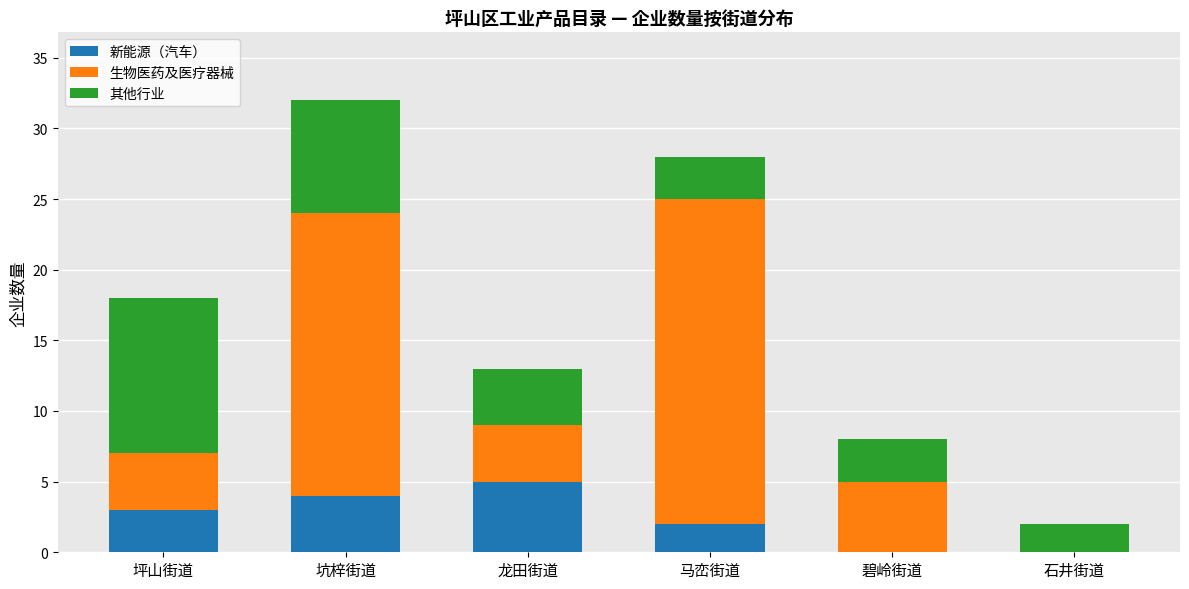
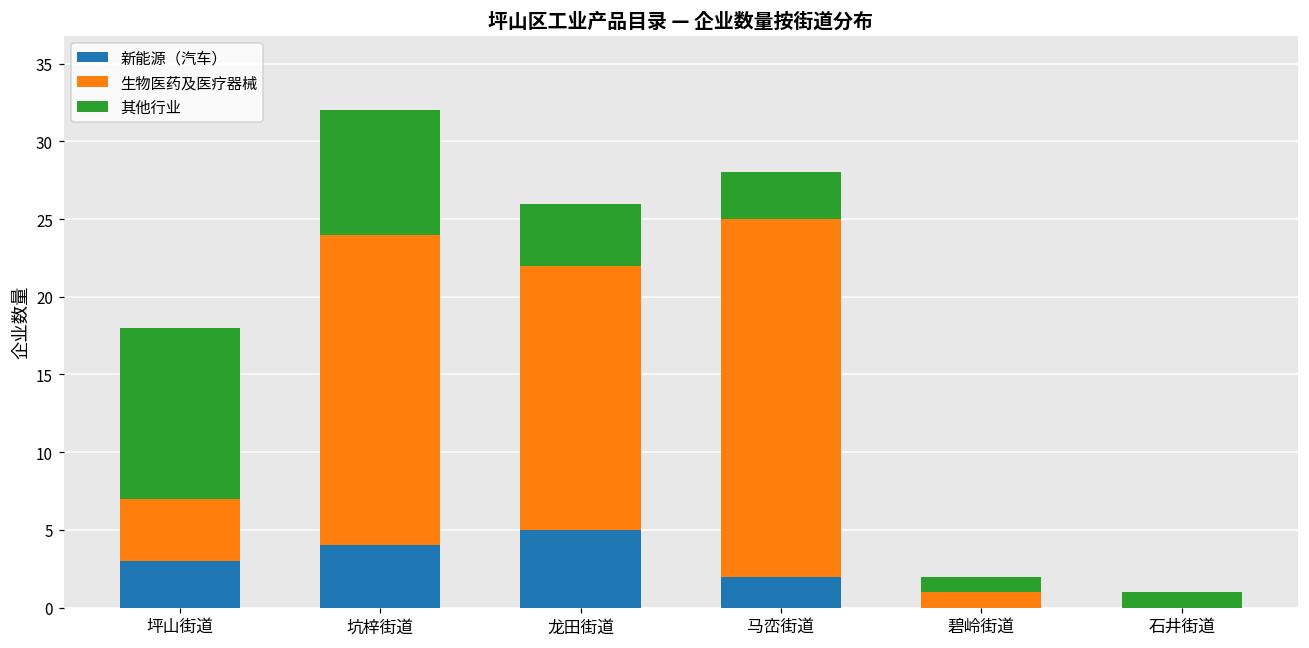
  {
    "新能源（汽车）": {
      "坪山街道": 3,
      "坑梓街道": 4,
      "龙田街道": 5,
      "马峦街道": 2,
      "碧岭街道": 0,
      "石井街道": 0
    },
    "生物医药及医疗器械": {
      "坪山街道": 4,
      "坑梓街道": 20,
-     "龙田街道": 4,
+     "龙田街道": 17,
      "马峦街道": 23,
-     "碧岭街道": 5,
+     "碧岭街道": 1,
      "石井街道": 0
    },
    "其他行业": {
      "坪山街道": 11,
      "坑梓街道": 8,
      "龙田街道": 4,
      "马峦街道": 3,
-     "碧岭街道": 3,
-     "石井街道": 2
+     "碧岭街道": 1,
+     "石井街道": 1
    }
  }
